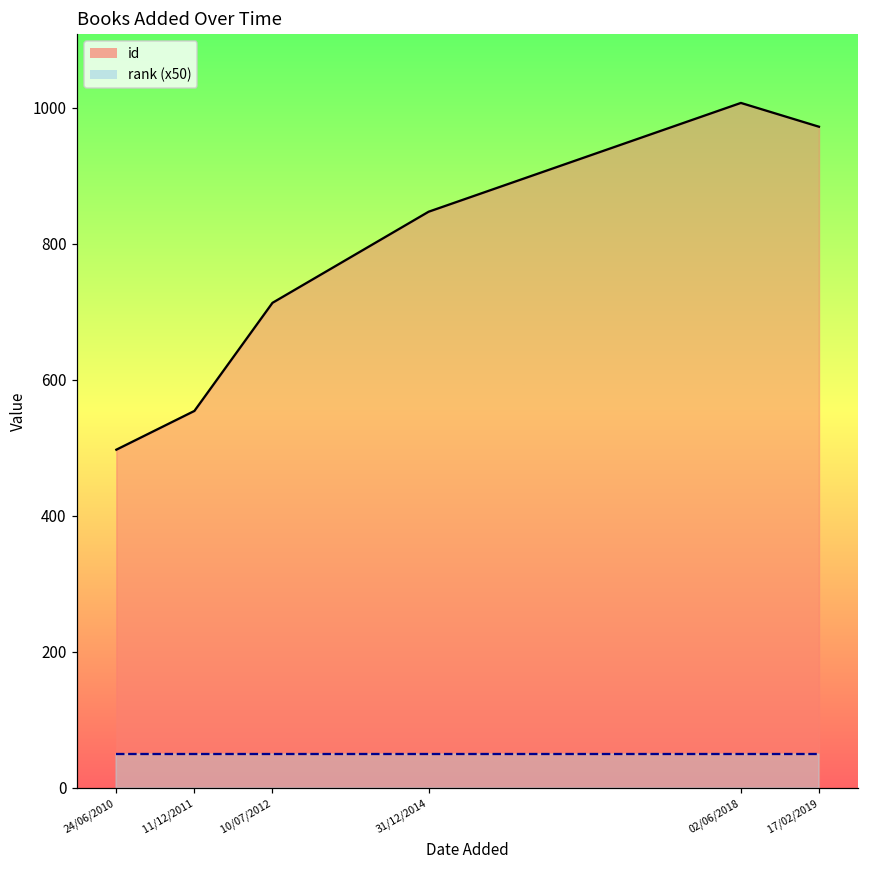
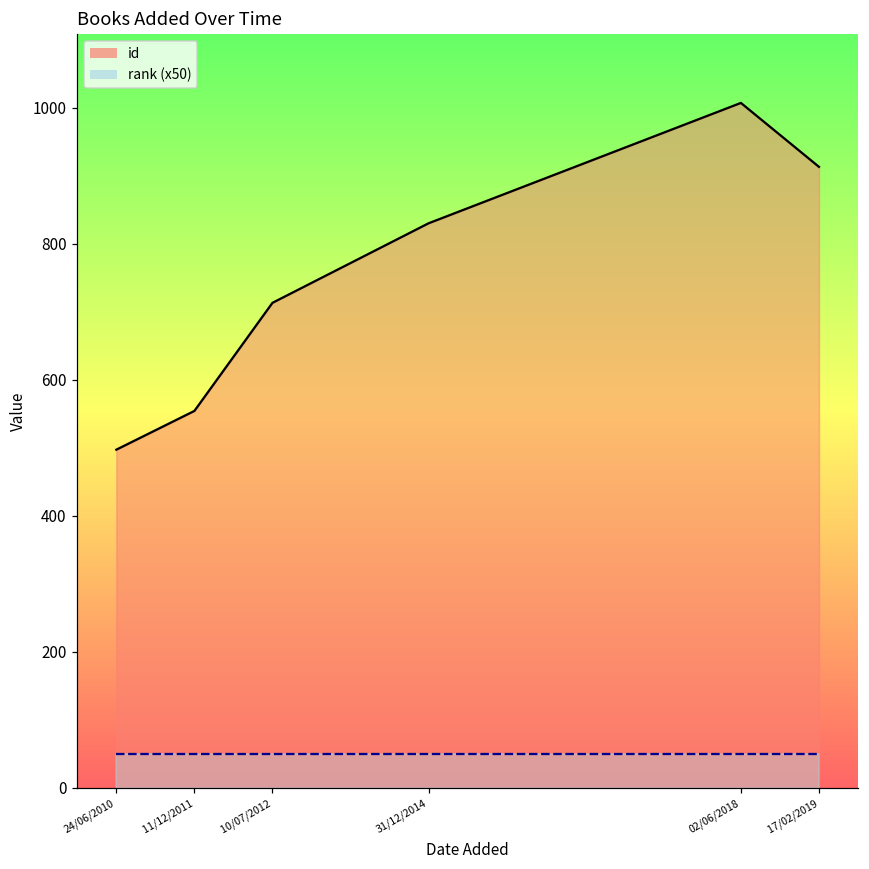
  {
    "id": {
      "24/06/2010": 500,
      "11/12/2011": 550,
      "10/07/2012": 710,
-     "31/12/2014": 850,
+     "31/12/2014": 830,
      "02/06/2018": 1010,
-     "17/02/2019": 970
+     "17/02/2019": 910
    },
    "rank (x50)": {
      "24/06/2010": 50,
      "11/12/2011": 50,
      "10/07/2012": 50,
      "31/12/2014": 50,
      "02/06/2018": 50,
      "17/02/2019": 50
    }
  }
